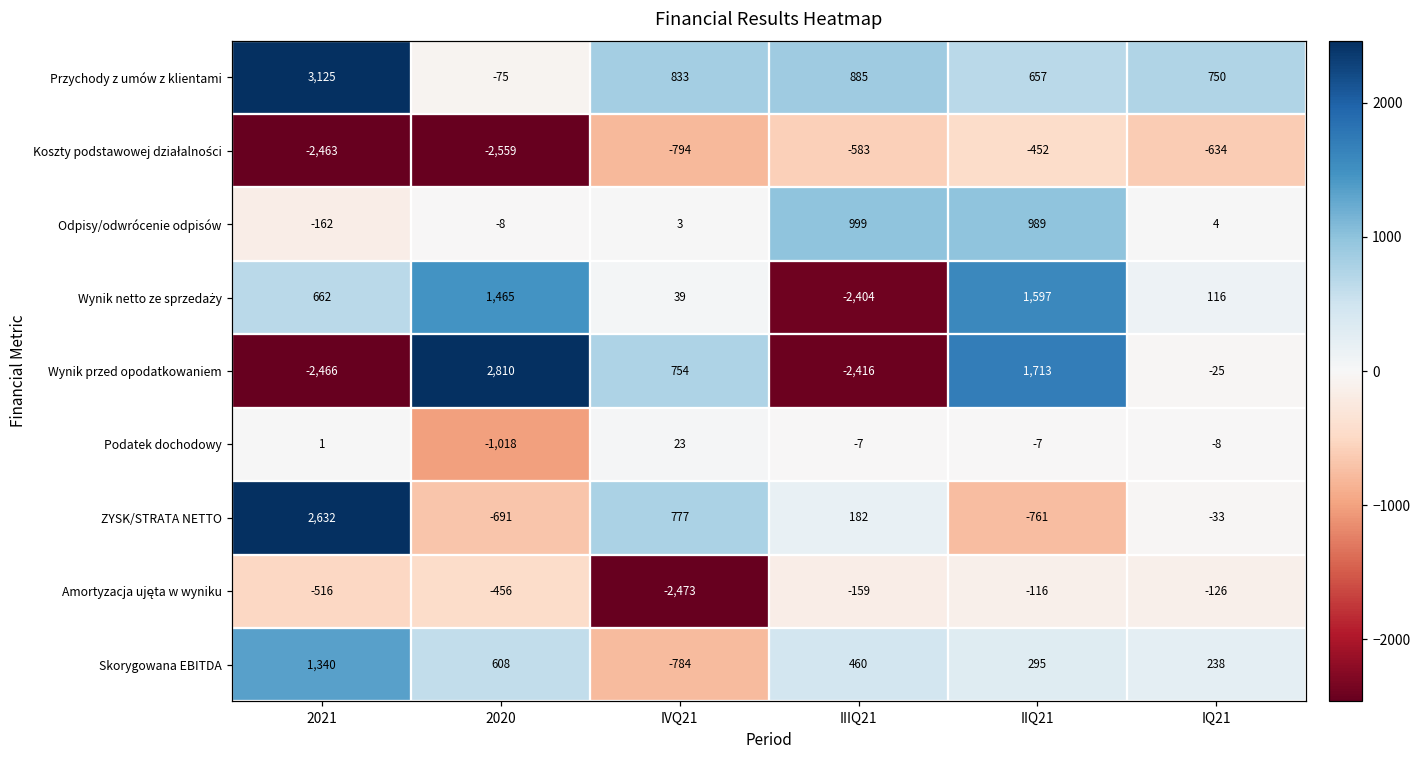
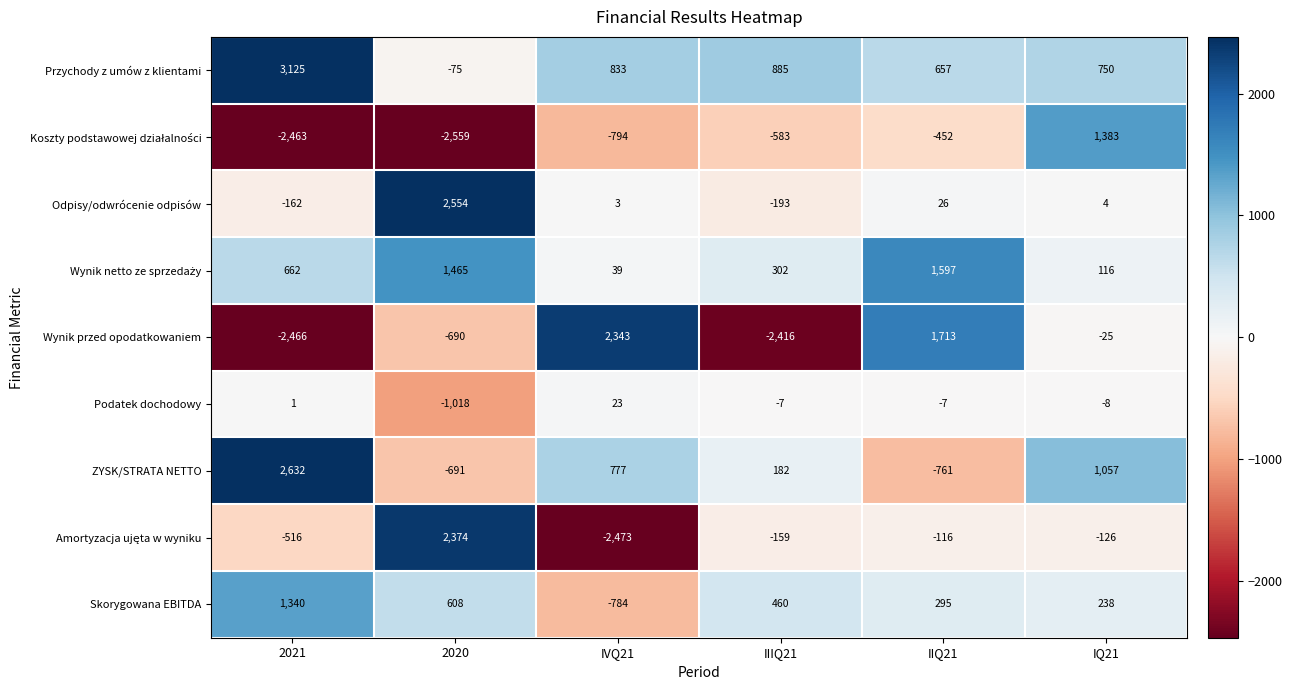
  {
    "Przychody z umów z klientami": {
      "2021": "3,125",
      "2020": "-75",
      "IVQ21": "833",
      "IIIQ21": "885",
      "IIQ21": "657",
      "IQ21": "750"
    },
    "Koszty podstawowej działalności": {
      "2021": "-2,463",
      "2020": "-2,559",
      "IVQ21": "-794",
      "IIIQ21": "-583",
      "IIQ21": "-452",
-     "IQ21": "-634"
+     "IQ21": "1,383"
    },
    "Odpisy/odwrócenie odpisów": {
      "2021": "-162",
-     "2020": "-8",
+     "2020": "2,554",
      "IVQ21": "3",
-     "IIIQ21": "999",
-     "IIQ21": "989",
+     "IIIQ21": "-193",
+     "IIQ21": "26",
      "IQ21": "4"
    },
    "Wynik netto ze sprzedaży": {
      "2021": "662",
      "2020": "1,465",
      "IVQ21": "39",
-     "IIIQ21": "-2,404",
+     "IIIQ21": "302",
      "IIQ21": "1,597",
      "IQ21": "116"
    },
    "Wynik przed opodatkowaniem": {
      "2021": "-2,466",
-     "2020": "2,810",
-     "IVQ21": "754",
+     "2020": "-690",
+     "IVQ21": "2,343",
      "IIIQ21": "-2,416",
      "IIQ21": "1,713",
      "IQ21": "-25"
    },
    "Podatek dochodowy": {
      "2021": "1",
      "2020": "-1,018",
      "IVQ21": "23",
      "IIIQ21": "-7",
      "IIQ21": "-7",
      "IQ21": "-8"
    },
    "ZYSK/STRATA NETTO": {
      "2021": "2,632",
      "2020": "-691",
      "IVQ21": "777",
      "IIIQ21": "182",
      "IIQ21": "-761",
-     "IQ21": "-33"
+     "IQ21": "1,057"
    },
    "Amortyzacja ujęta w wyniku": {
      "2021": "-516",
-     "2020": "-456",
+     "2020": "2,374",
      "IVQ21": "-2,473",
      "IIIQ21": "-159",
      "IIQ21": "-116",
      "IQ21": "-126"
    },
    "Skorygowana EBITDA": {
      "2021": "1,340",
      "2020": "608",
      "IVQ21": "-784",
      "IIIQ21": "460",
      "IIQ21": "295",
      "IQ21": "238"
    }
  }
